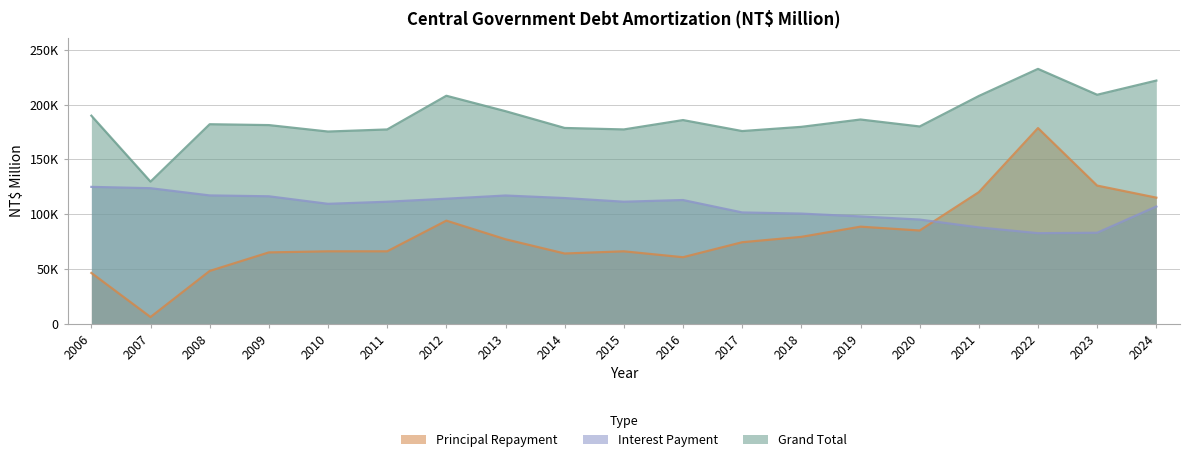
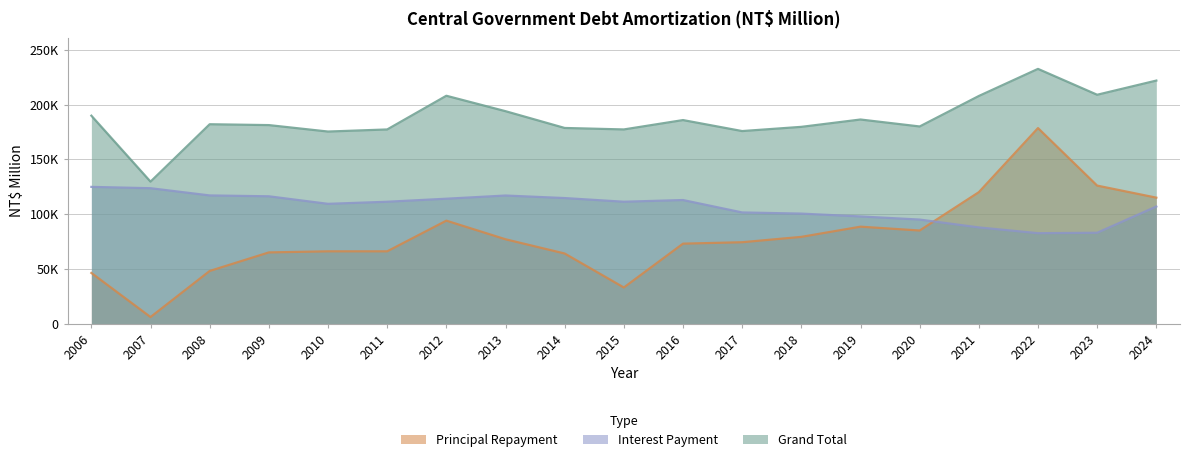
  {
    "Principal Repayment": {
      "2006": 46000,
      "2007": 6000,
      "2008": 48000,
      "2009": 65000,
      "2010": 66000,
      "2011": 66000,
      "2012": 94000,
      "2013": 77000,
      "2014": 64000,
-     "2015": 66000,
-     "2016": 61000,
+     "2015": 33000,
+     "2016": 73000,
      "2017": 74000,
      "2018": 79000,
      "2019": 89000,
      "2020": 85000,
      "2021": 120000,
      "2022": 179000,
      "2023": 126000,
      "2024": 115000
    }
  }
